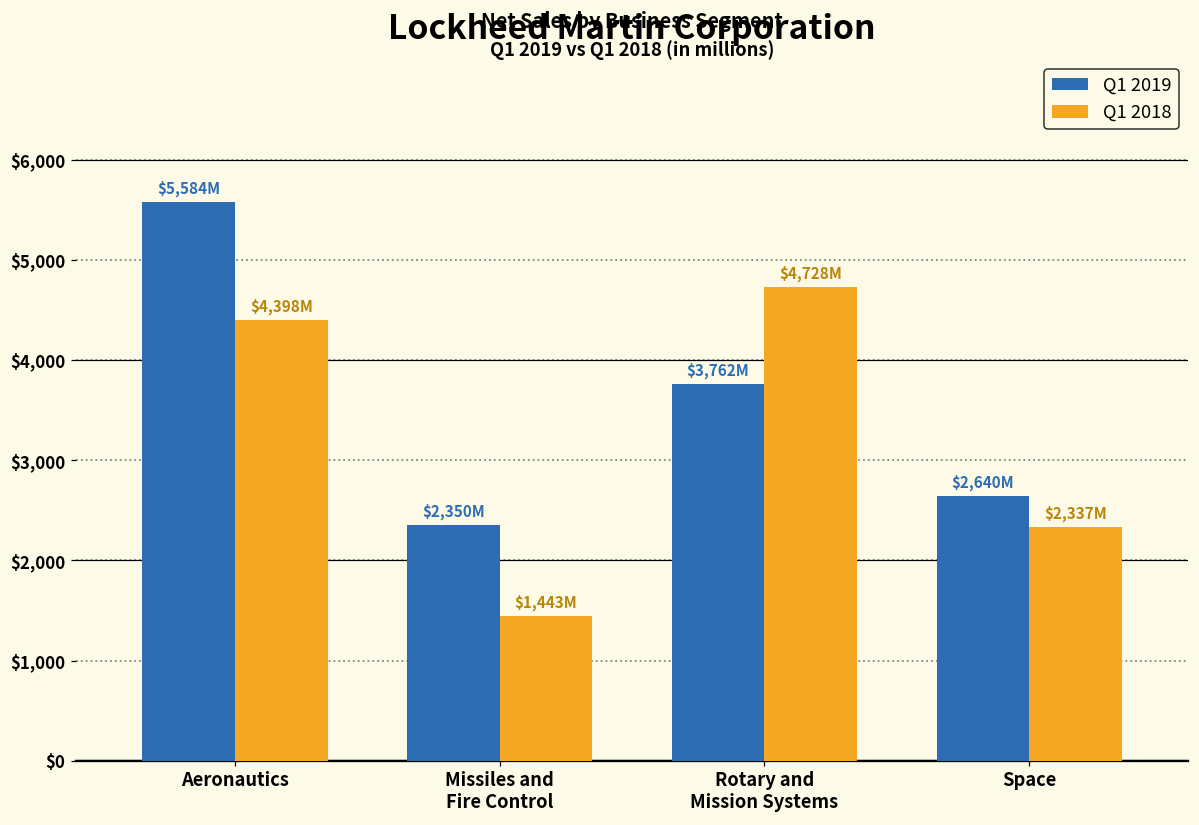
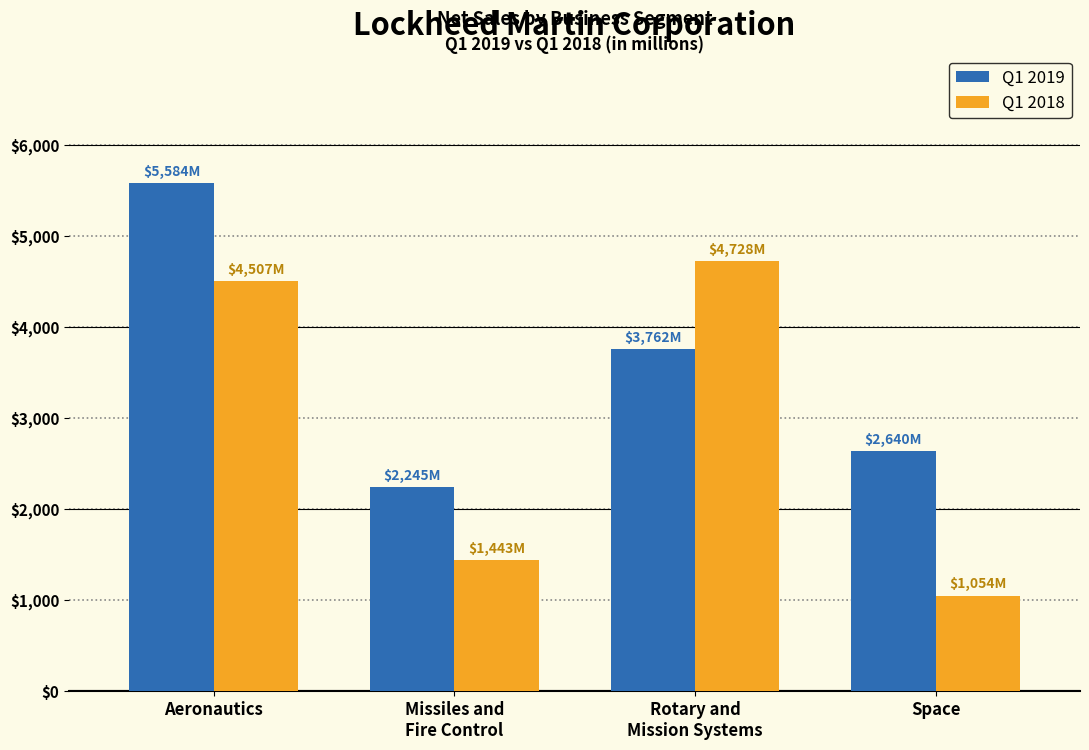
  {
    "Q1 2019": {
      "Aeronautics": "$5,584M",
-     "Missiles and Fire Control": "$2,350M",
+     "Missiles and Fire Control": "$2,245M",
      "Rotary and Mission Systems": "$3,762M",
      "Space": "$2,640M"
    },
    "Q1 2018": {
-     "Aeronautics": "$4,398M",
+     "Aeronautics": "$4,507M",
      "Missiles and Fire Control": "$1,443M",
      "Rotary and Mission Systems": "$4,728M",
-     "Space": "$2,337M"
+     "Space": "$1,054M"
    }
  }
